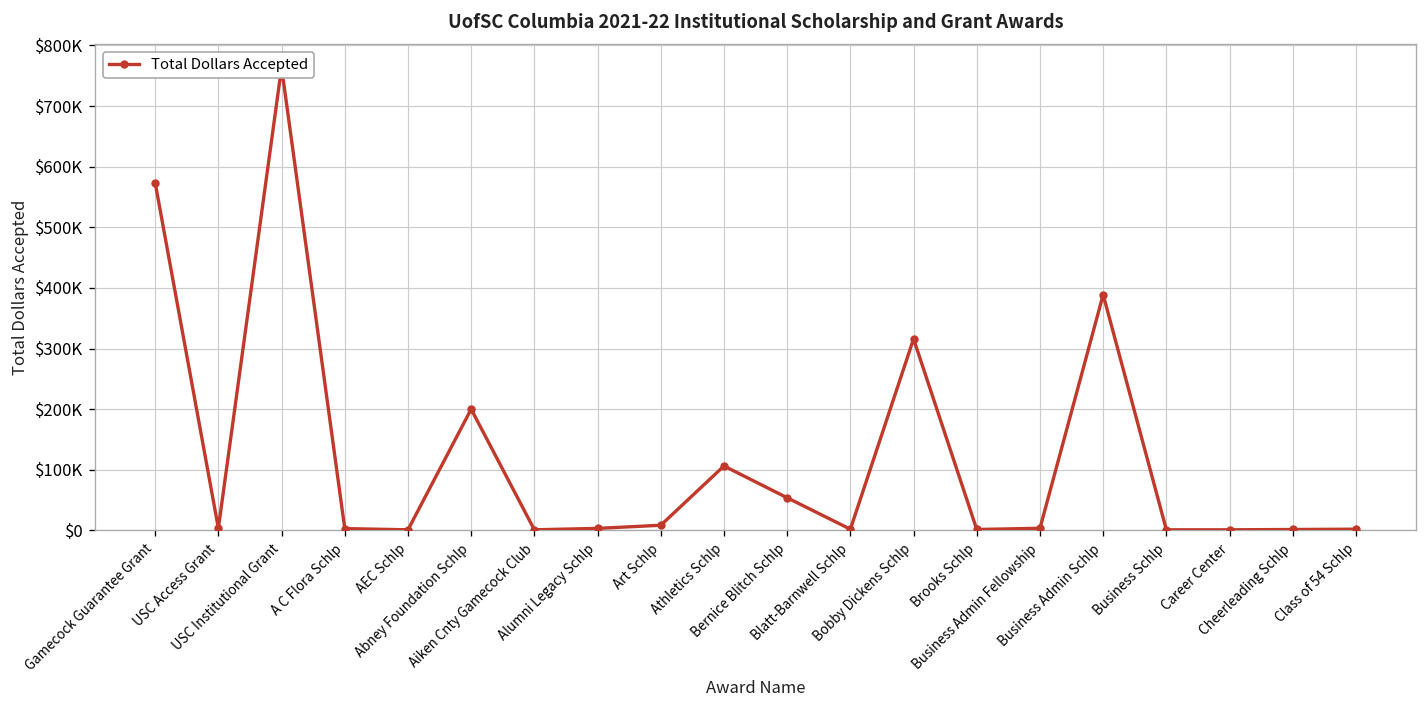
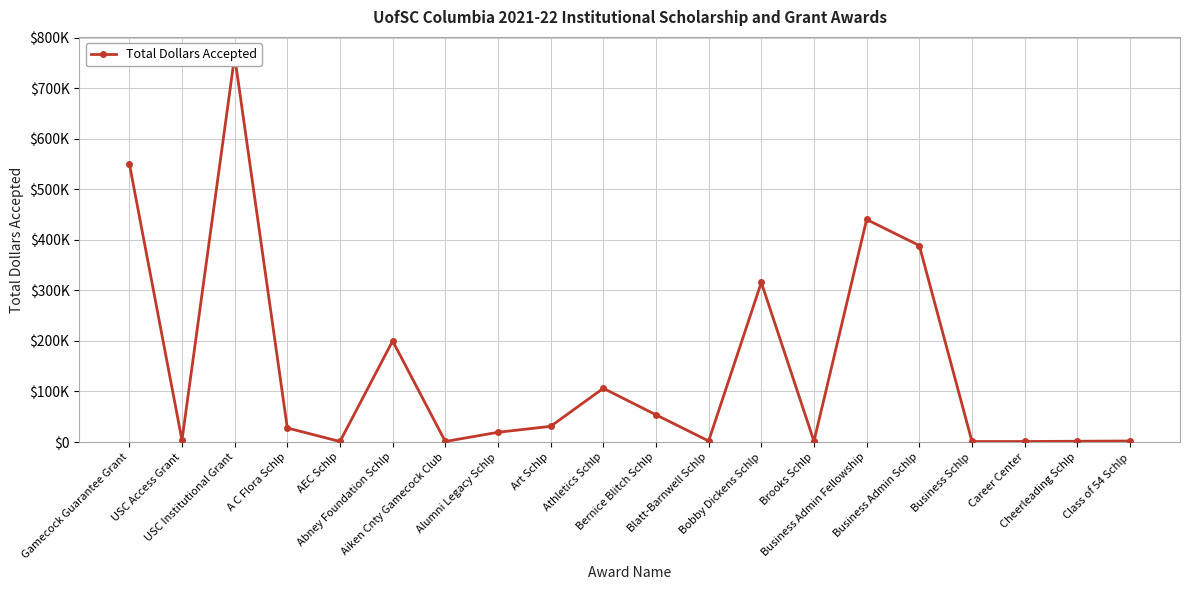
  {
-   "Gamecock Guarantee Grant": "$570000",
+   "Gamecock Guarantee Grant": "$550000",
    "USC Access Grant": "$0",
-   "A C Flora Schlp": "$0",
+   "A C Flora Schlp": "$30000",
    "AEC Schlp": "$0",
    "Abney Foundation Schlp": "$200000",
    "Aiken Cnty Gamecock Club": "$0",
-   "Alumni Legacy Schlp": "$0",
-   "Art Schlp": "$10000",
+   "Alumni Legacy Schlp": "$20000",
+   "Art Schlp": "$30000",
    "Athletics Schlp": "$110000",
    "Bernice Blitch Schlp": "$50000",
    "Blatt-Barnwell Schlp": "$0",
    "Bobby Dickens Schlp": "$320000",
    "Brooks Schlp": "$0",
-   "Business Admin Fellowship": "$0",
+   "Business Admin Fellowship": "$440000",
    "Business Admin Schlp": "$390000",
    "Business Schlp": "$0",
    "Career Center": "$0",
    "Cheerleading Schlp": "$0",
    "Class of 54 Schlp": "$0"
  }
